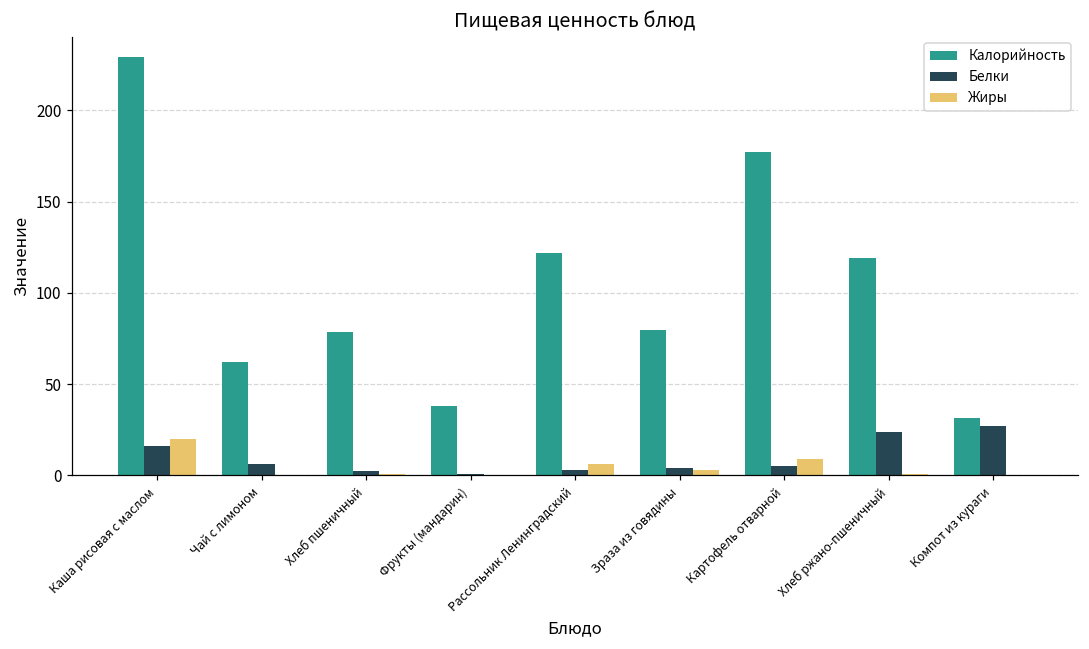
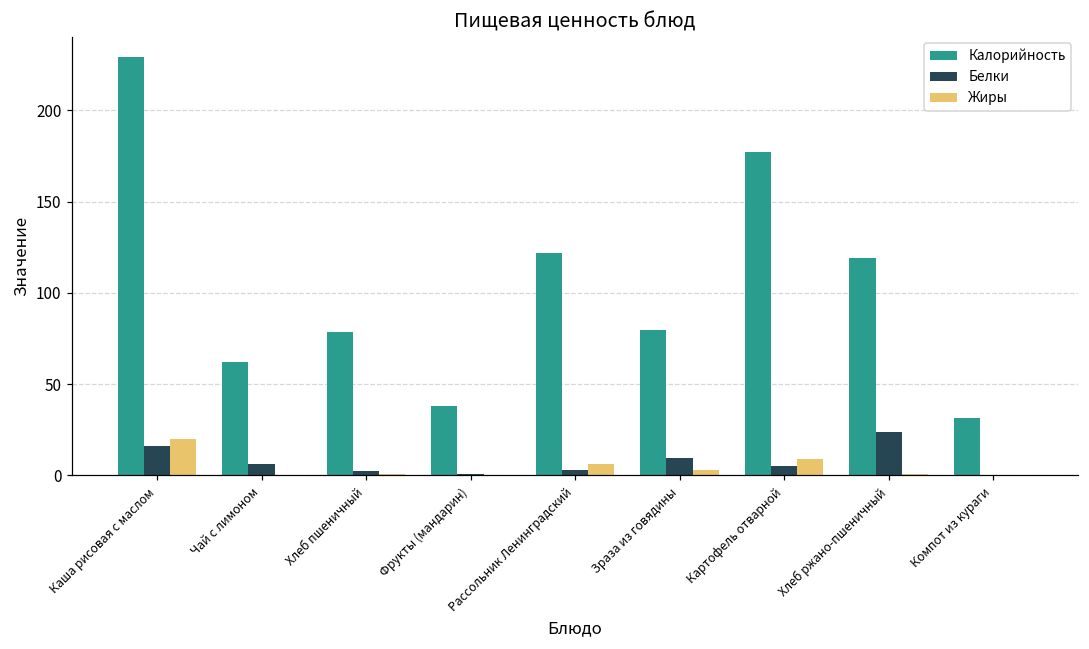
  {
    "Калорийность": {
      "Каша рисовая с маслом": 229,
      "Чай с лимоном": 62,
      "Хлеб пшеничный": 79,
      "Фрукты (мандарин)": 38,
      "Рассольник Ленинградский": 122,
      "Зраза из говядины": 79,
      "Картофель отварной": 177,
      "Хлеб ржано-пшеничный": 119,
      "Компот из кураги": 31
    },
    "Белки": {
      "Каша рисовая с маслом": 16,
      "Чай с лимоном": 6,
      "Хлеб пшеничный": 2,
      "Рассольник Ленинградский": 3,
-     "Зраза из говядины": 4,
+     "Зраза из говядины": 10,
      "Картофель отварной": 5,
      "Хлеб ржано-пшеничный": 24,
-     "Компот из кураги": 27
+     "Компот из кураги": 0
    },
    "Жиры": {
      "Каша рисовая с маслом": 20,
      "Рассольник Ленинградский": 6,
      "Зраза из говядины": 3,
      "Картофель отварной": 9
    }
  }
